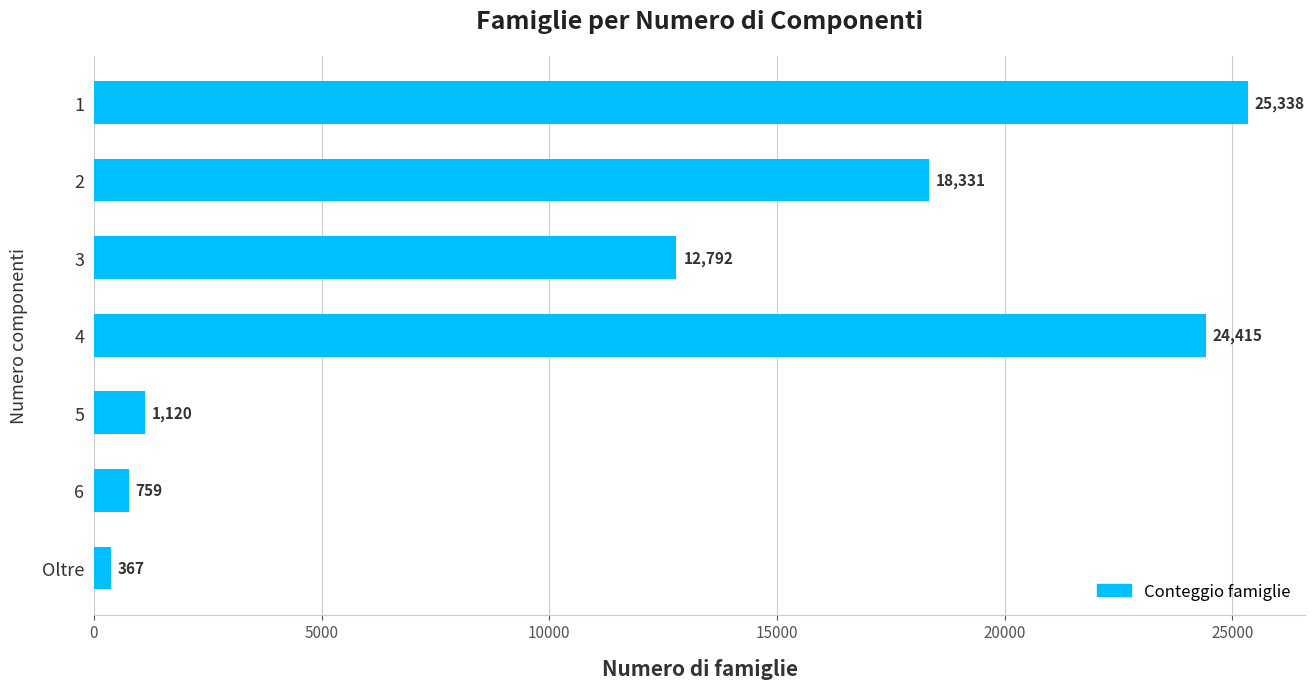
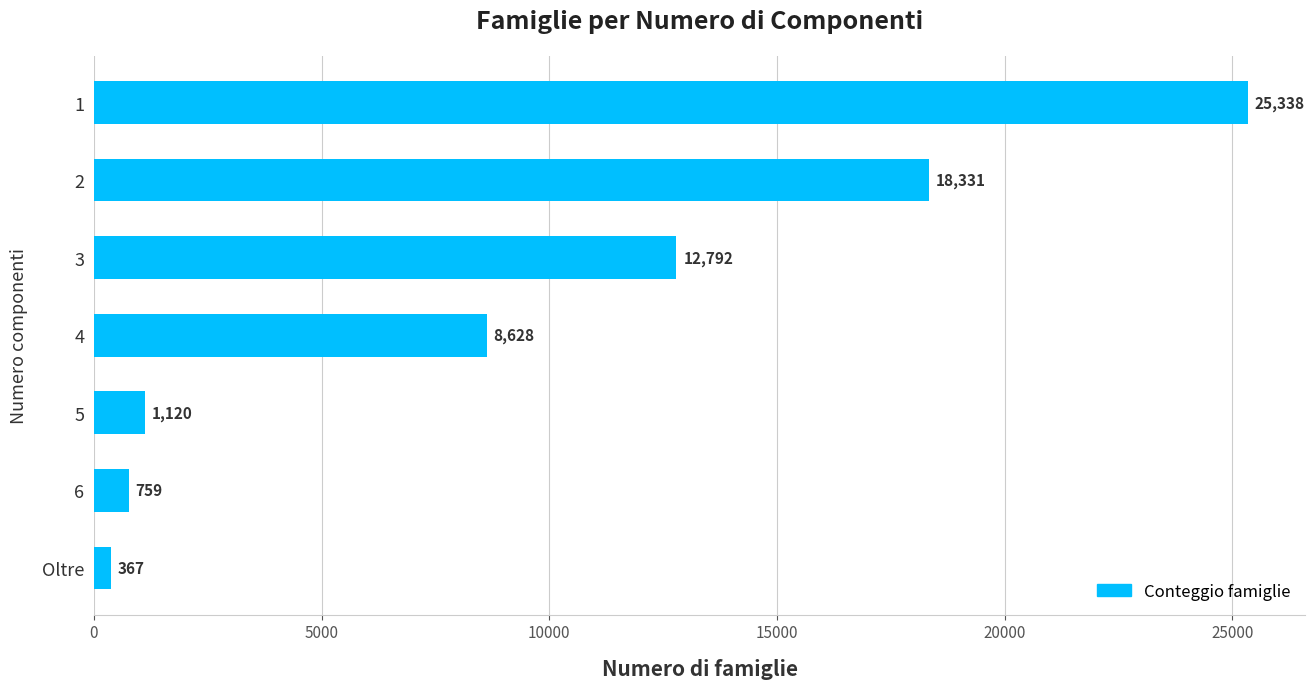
  {
    "1": "25,338",
    "2": "18,331",
    "3": "12,792",
-   "4": "24,415",
+   "4": "8,628",
    "5": "1,120",
    "6": "759",
    "Oltre": "367"
  }
